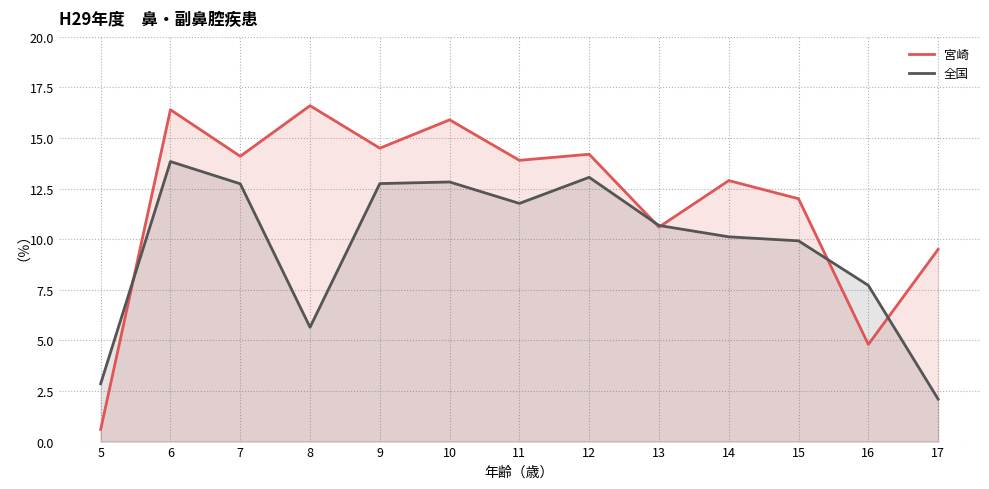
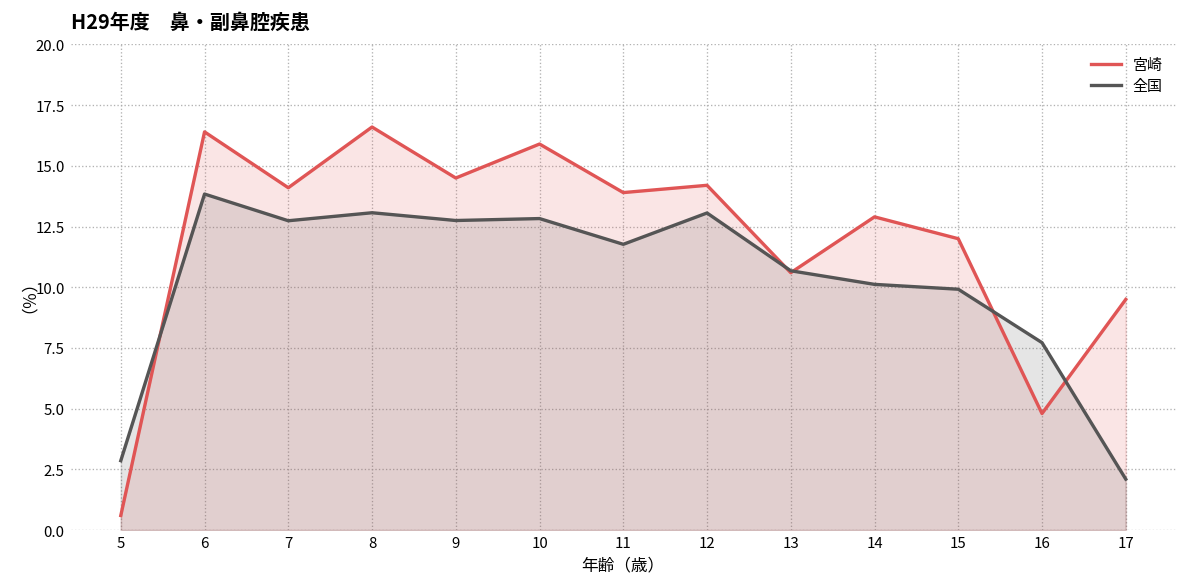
  {
    "宮崎": {
      "5": 0.6,
      "6": 16.4,
      "7": 14.1,
      "8": 16.6,
      "9": 14.5,
      "10": 15.9,
      "11": 13.9,
      "12": 14.2,
      "14": 12.9,
      "15": 12.0,
      "16": 4.8,
      "17": 9.5
    },
    "全国": {
      "5": 2.9,
      "6": 13.8,
      "7": 12.7,
-     "8": 5.7,
+     "8": 13.1,
      "9": 12.8,
      "10": 12.8,
      "11": 11.8,
      "12": 13.1,
      "14": 10.1,
      "15": 9.9,
      "16": 7.7,
      "17": 2.1
    }
  }
